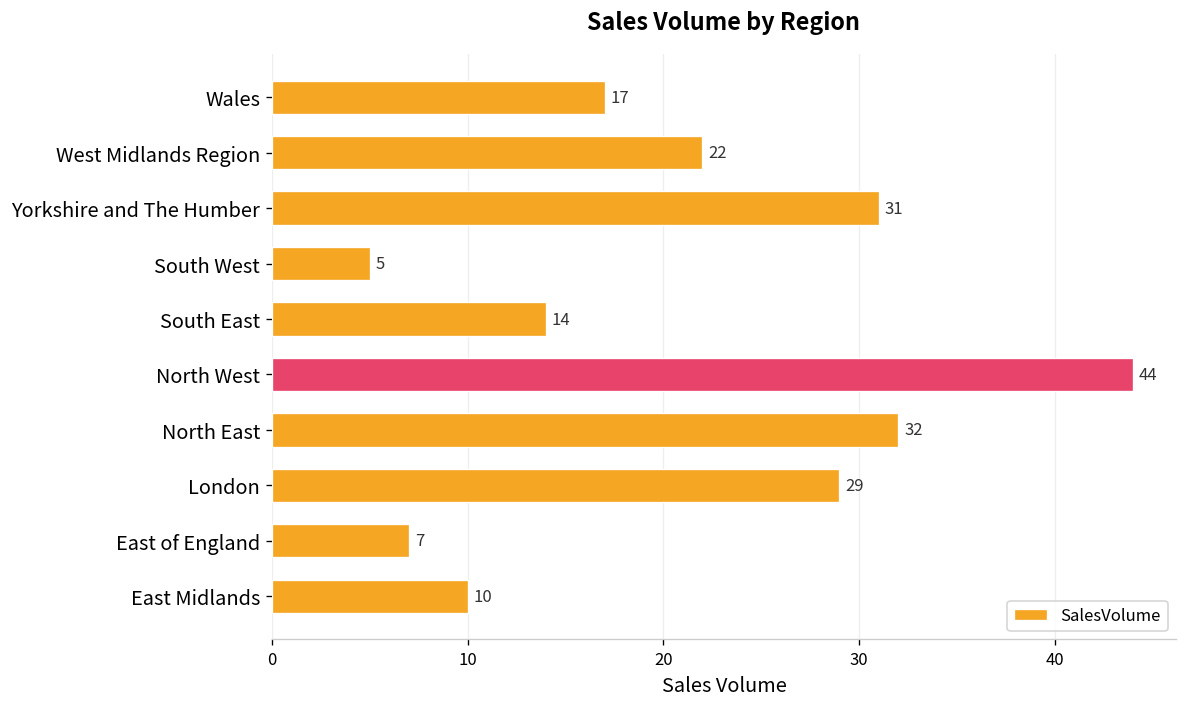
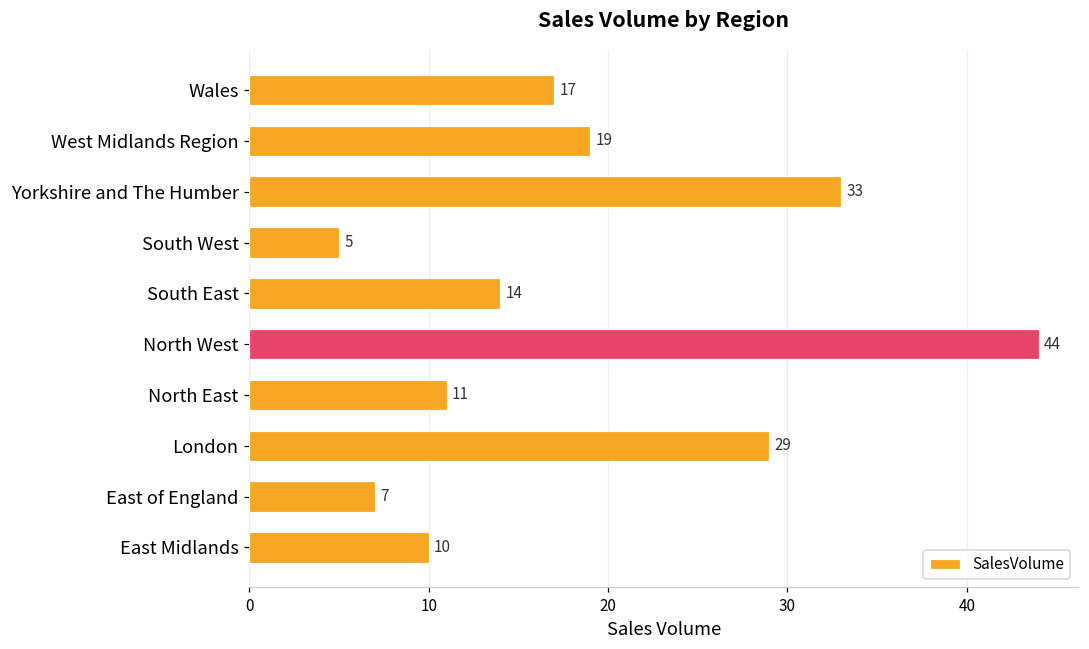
  {
    "Wales": 17,
-   "West Midlands Region": 22,
-   "Yorkshire and The Humber": 31,
+   "West Midlands Region": 19,
+   "Yorkshire and The Humber": 33,
    "South West": 5,
    "South East": 14,
    "North West": 44,
-   "North East": 32,
+   "North East": 11,
    "London": 29,
    "East of England": 7,
    "East Midlands": 10
  }
